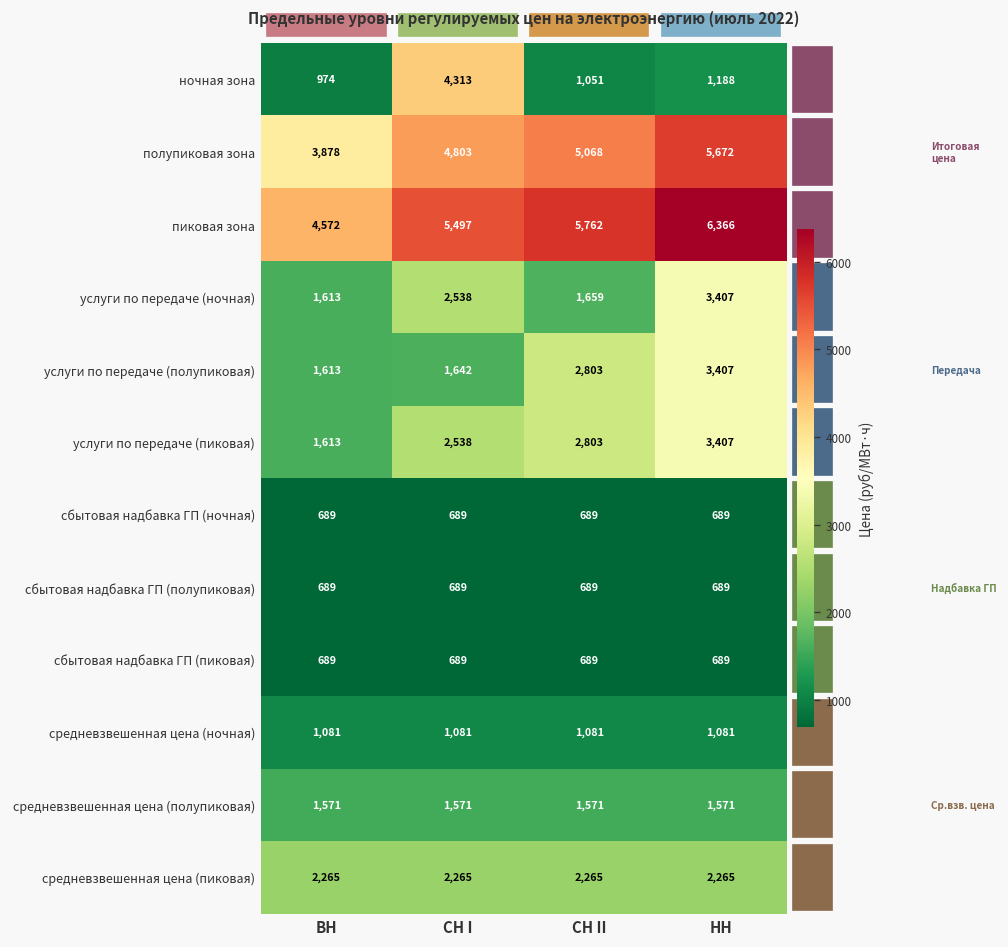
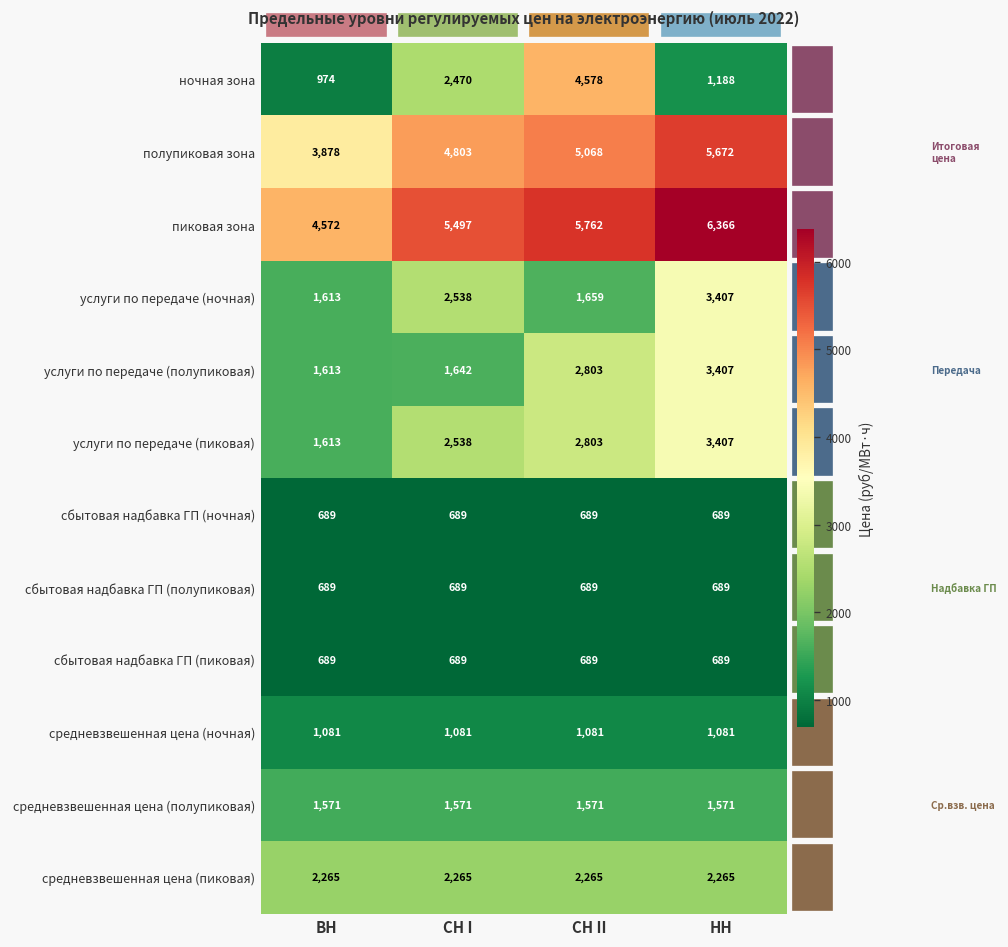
  {
    "ночная зона": {
      "ВН": "974",
-     "СН I": "4,313",
-     "СН II": "1,051",
+     "СН I": "2,470",
+     "СН II": "4,578",
      "НН": "1,188"
    },
    "полупиковая зона": {
      "ВН": "3,878",
      "СН I": "4,803",
      "СН II": "5,068",
      "НН": "5,672"
    },
    "пиковая зона": {
      "ВН": "4,572",
      "СН I": "5,497",
      "СН II": "5,762",
      "НН": "6,366"
    },
    "услуги по передаче (ночная)": {
      "ВН": "1,613",
      "СН I": "2,538",
      "СН II": "1,659",
      "НН": "3,407"
    },
    "услуги по передаче (полупиковая)": {
      "ВН": "1,613",
      "СН I": "1,642",
      "СН II": "2,803",
      "НН": "3,407"
    },
    "услуги по передаче (пиковая)": {
      "ВН": "1,613",
      "СН I": "2,538",
      "СН II": "2,803",
      "НН": "3,407"
    },
    "сбытовая надбавка ГП (ночная)": {
      "ВН": "689",
      "СН I": "689",
      "СН II": "689",
      "НН": "689"
    },
    "сбытовая надбавка ГП (полупиковая)": {
      "ВН": "689",
      "СН I": "689",
      "СН II": "689",
      "НН": "689"
    },
    "сбытовая надбавка ГП (пиковая)": {
      "ВН": "689",
      "СН I": "689",
      "СН II": "689",
      "НН": "689"
    },
    "средневзвешенная цена (ночная)": {
      "ВН": "1,081",
      "СН I": "1,081",
      "СН II": "1,081",
      "НН": "1,081"
    },
    "средневзвешенная цена (полупиковая)": {
      "ВН": "1,571",
      "СН I": "1,571",
      "СН II": "1,571",
      "НН": "1,571"
    },
    "средневзвешенная цена (пиковая)": {
      "ВН": "2,265",
      "СН I": "2,265",
      "СН II": "2,265",
      "НН": "2,265"
    }
  }
